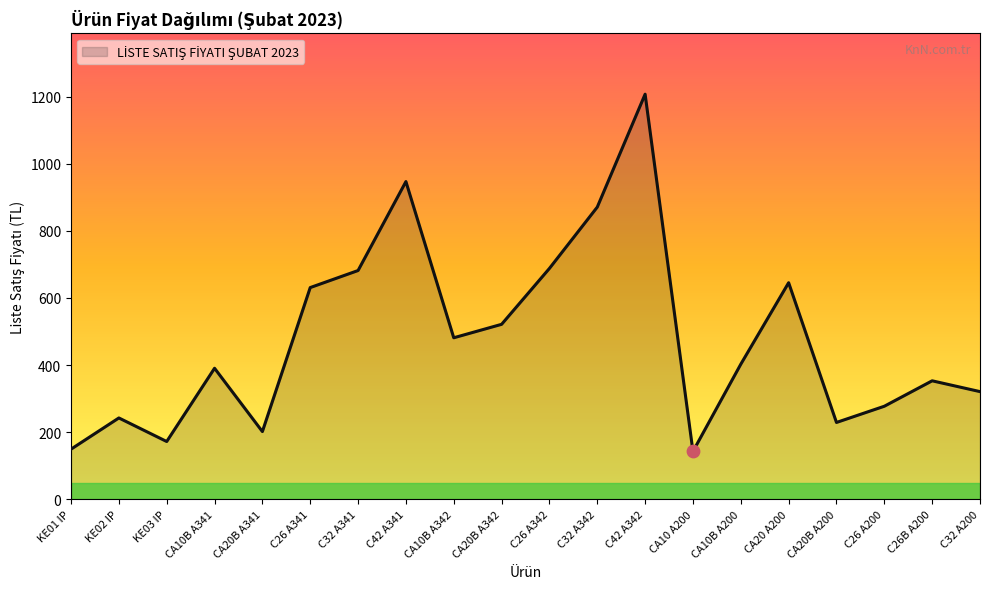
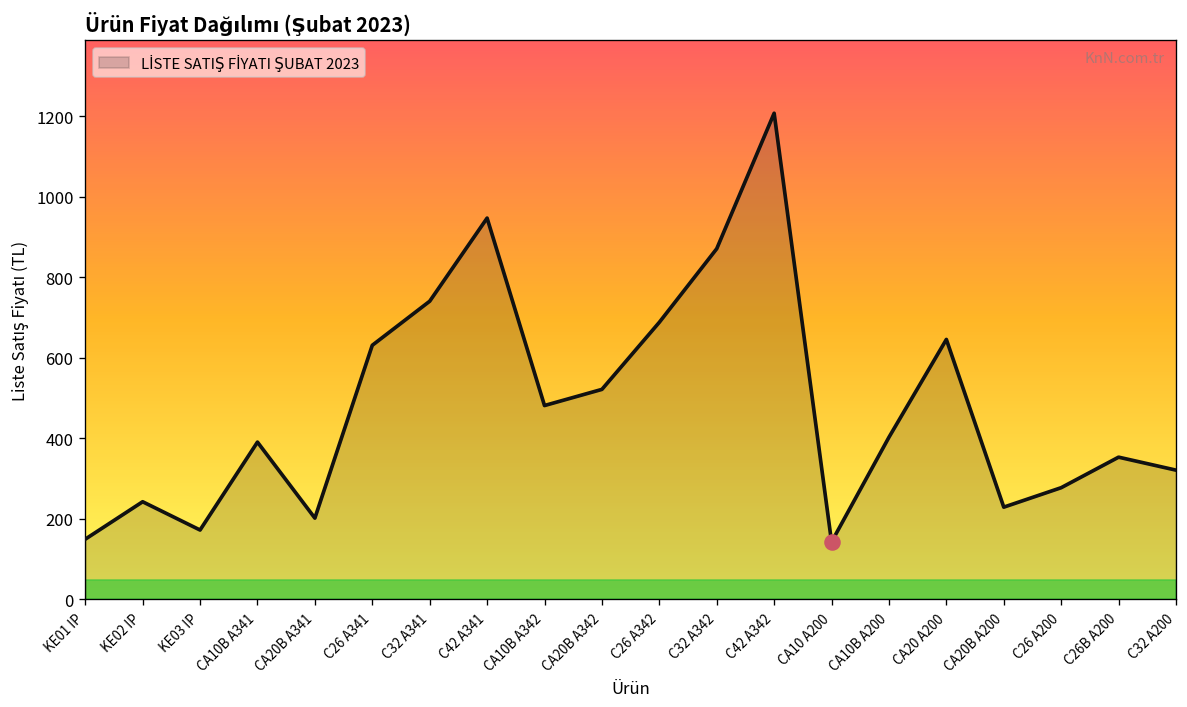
  {
    "LİSTE SATIŞ FİYATI ŞUBAT 2023": {
      "KE01 IP": 150,
      "KE02 IP": 240,
      "KE03 IP": 170,
      "CA10B A341": 390,
      "CA20B A341": 200,
      "C26 A341": 630,
-     "C32 A341": 680,
+     "C32 A341": 740,
      "C42 A341": 950,
      "CA10B A342": 480,
      "CA20B A342": 520,
      "C26 A342": 690,
      "C32 A342": 870,
      "C42 A342": 1210,
      "CA10B A200": 400,
      "CA20 A200": 650,
      "CA20B A200": 230,
      "C26 A200": 280,
      "C26B A200": 350,
      "C32 A200": 320
    }
  }
